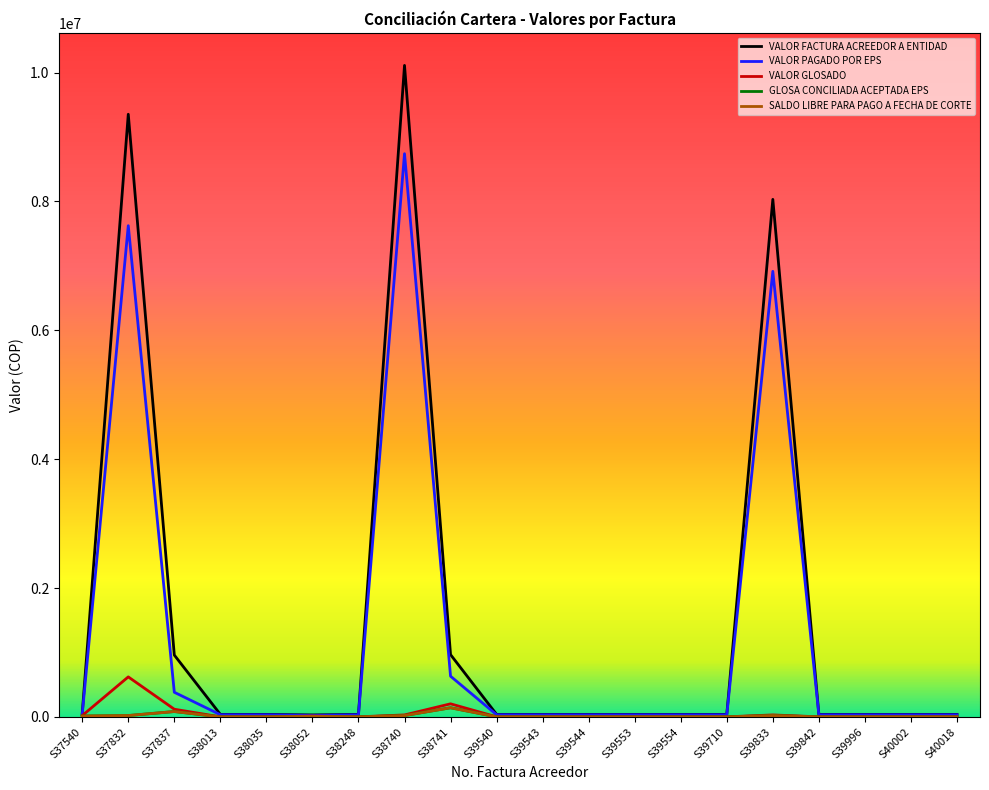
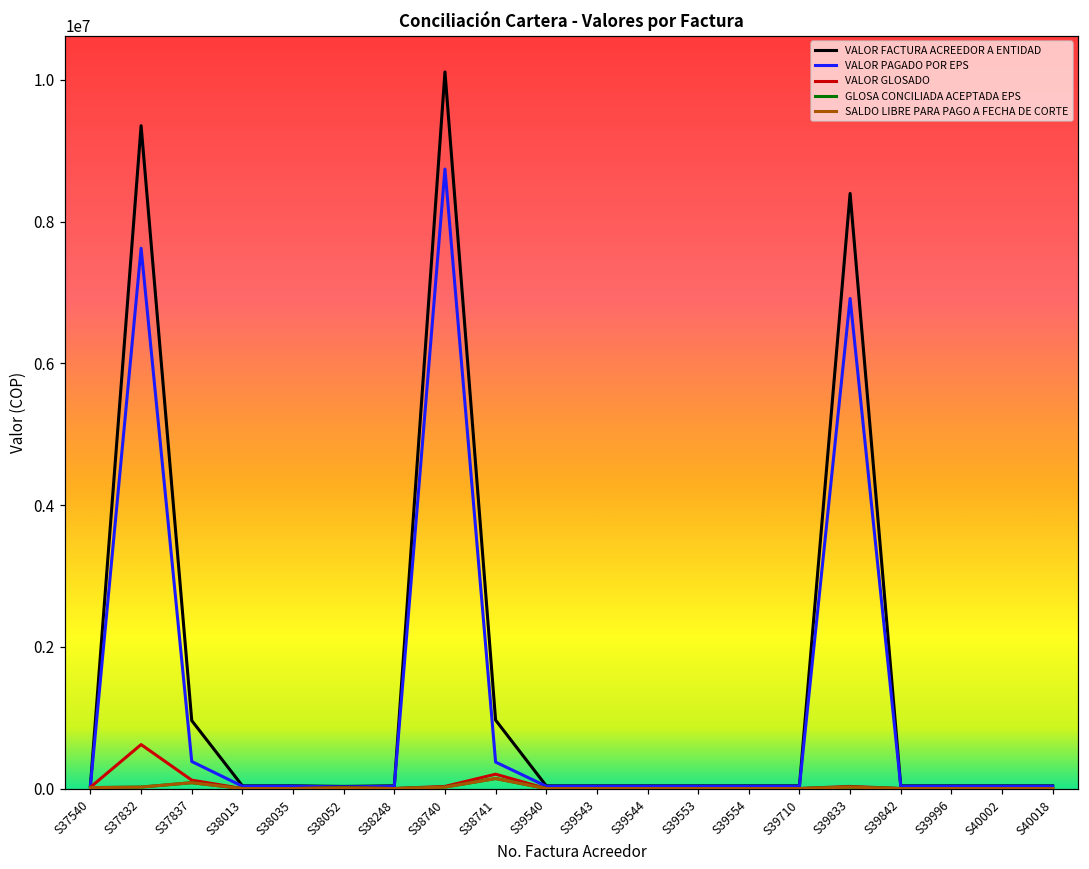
  {
    "VALOR FACTURA ACREEDOR A ENTIDAD": {
      "S37832": 9400000,
      "S37837": 1000000,
      "S38740": 10100000,
      "S38741": 1000000,
-     "S39833": 8000000
+     "S39833": 8400000
    },
    "VALOR PAGADO POR EPS": {
      "S37832": 7600000,
      "S37837": 400000,
      "S38740": 8700000,
-     "S38741": 600000,
+     "S38741": 400000,
      "S39833": 6900000
    },
    "VALOR GLOSADO": {
      "S37832": 600000,
      "S38741": 200000
    },
    "SALDO LIBRE PARA PAGO A FECHA DE CORTE": {
      "S37832": 0,
      "S38741": 100000
    }
  }
